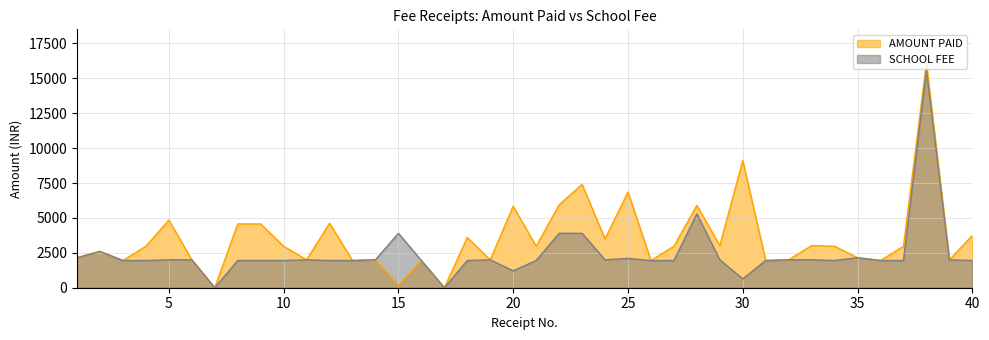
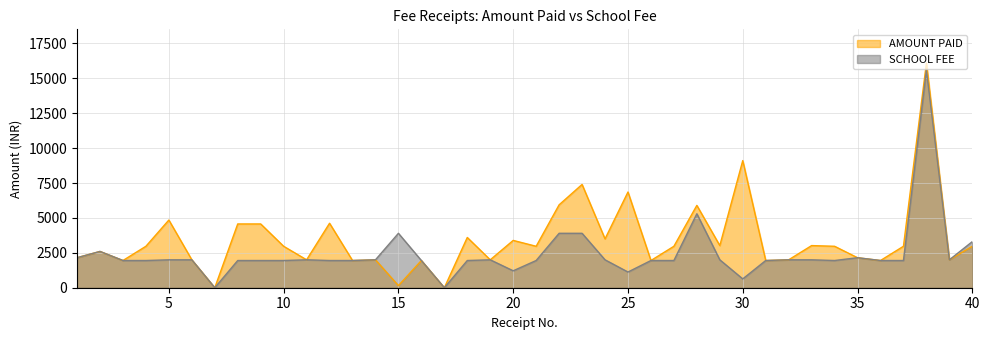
  {
    "AMOUNT PAID": {
      "5": 4900,
      "10": 3000,
      "15": 200,
-     "20": 5800,
+     "20": 3400,
      "25": 6900,
      "30": 9100,
-     "40": 3700
+     "40": 3000
    },
    "SCHOOL FEE": {
      "5": 2000,
      "10": 2000,
      "15": 3900,
      "20": 1200,
-     "25": 2100,
+     "25": 1100,
      "30": 600,
-     "40": 2000
+     "40": 3300
    }
  }
